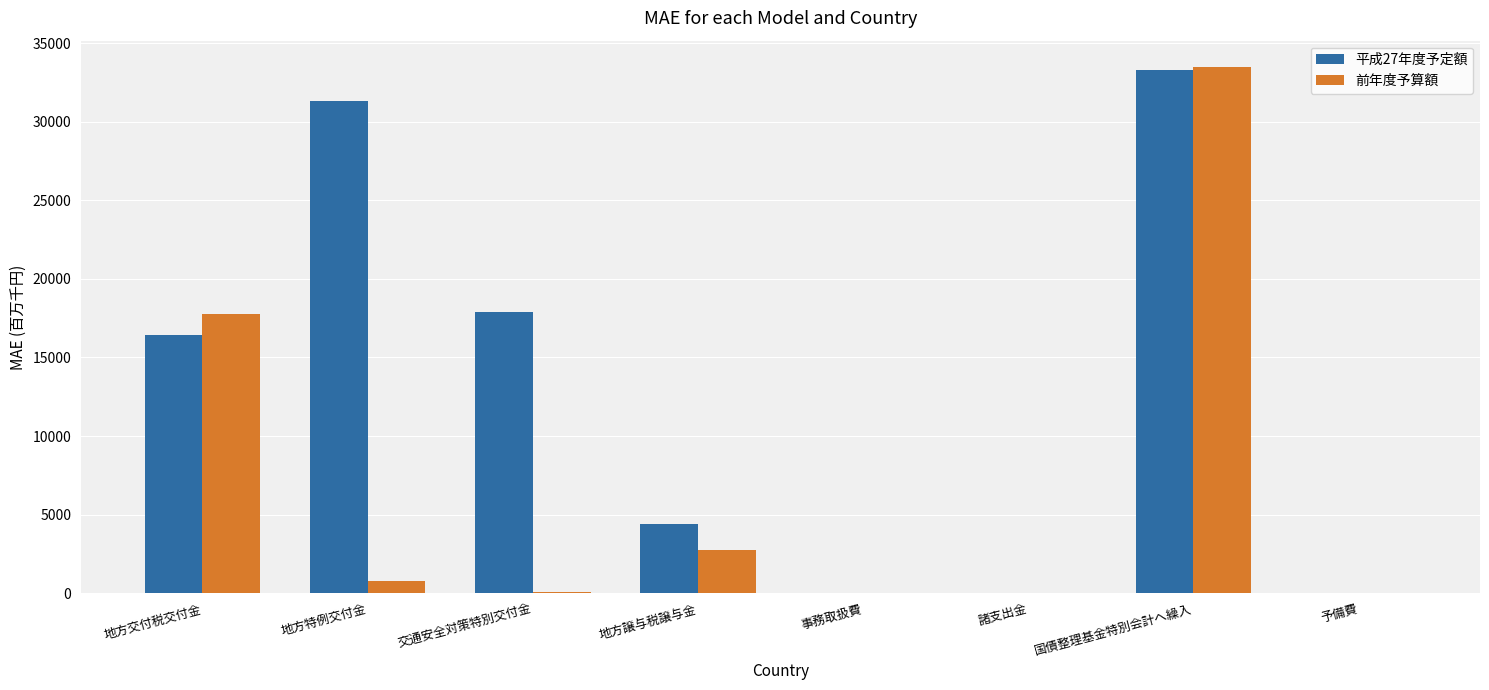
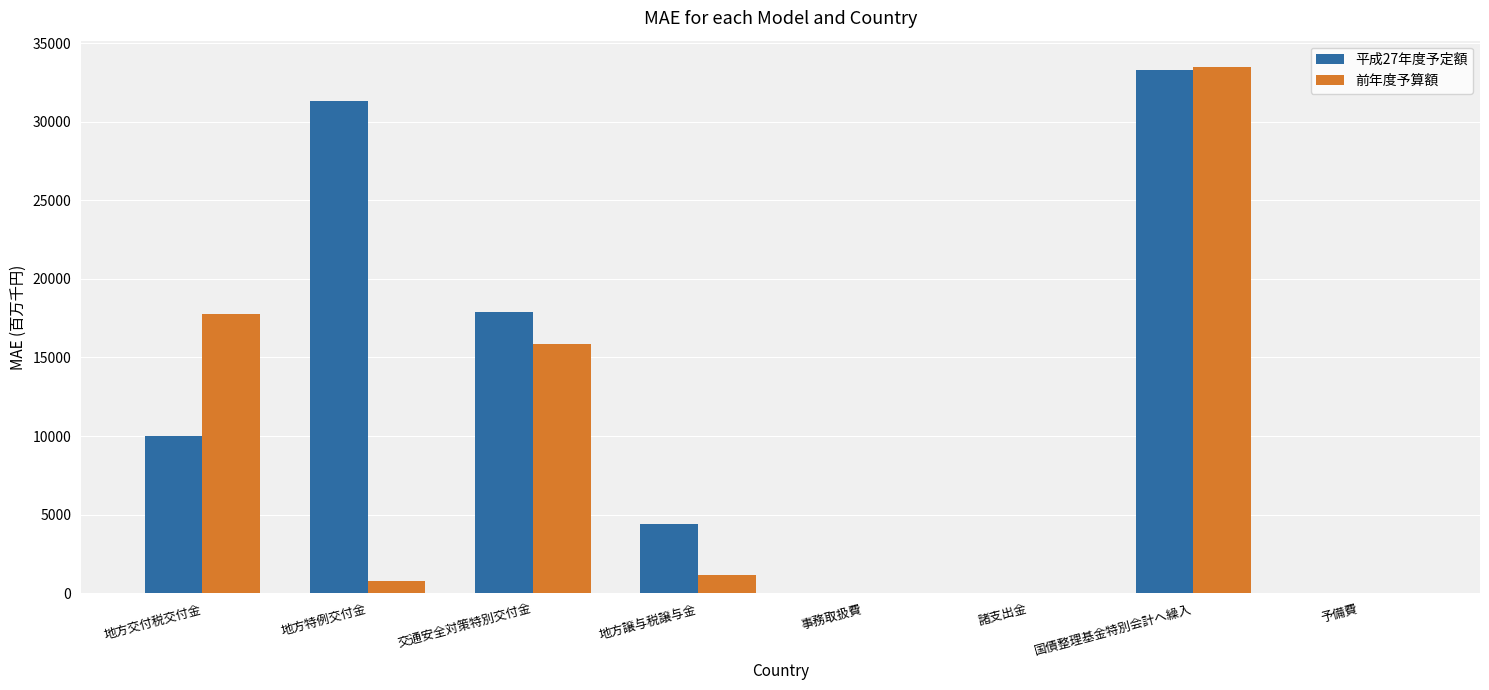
  {
    "平成27年度予定額": {
-     "地方交付税交付金": 16400,
+     "地方交付税交付金": 10000,
      "地方特例交付金": 31300,
      "交通安全対策特別交付金": 17900,
      "地方譲与税譲与金": 4400,
      "国債整理基金特別会計へ繰入": 33300
    },
    "前年度予算額": {
      "地方交付税交付金": 17800,
      "地方特例交付金": 800,
-     "交通安全対策特別交付金": 100,
-     "地方譲与税譲与金": 2800,
+     "交通安全対策特別交付金": 15900,
+     "地方譲与税譲与金": 1100,
      "国債整理基金特別会計へ繰入": 33500
    }
  }
